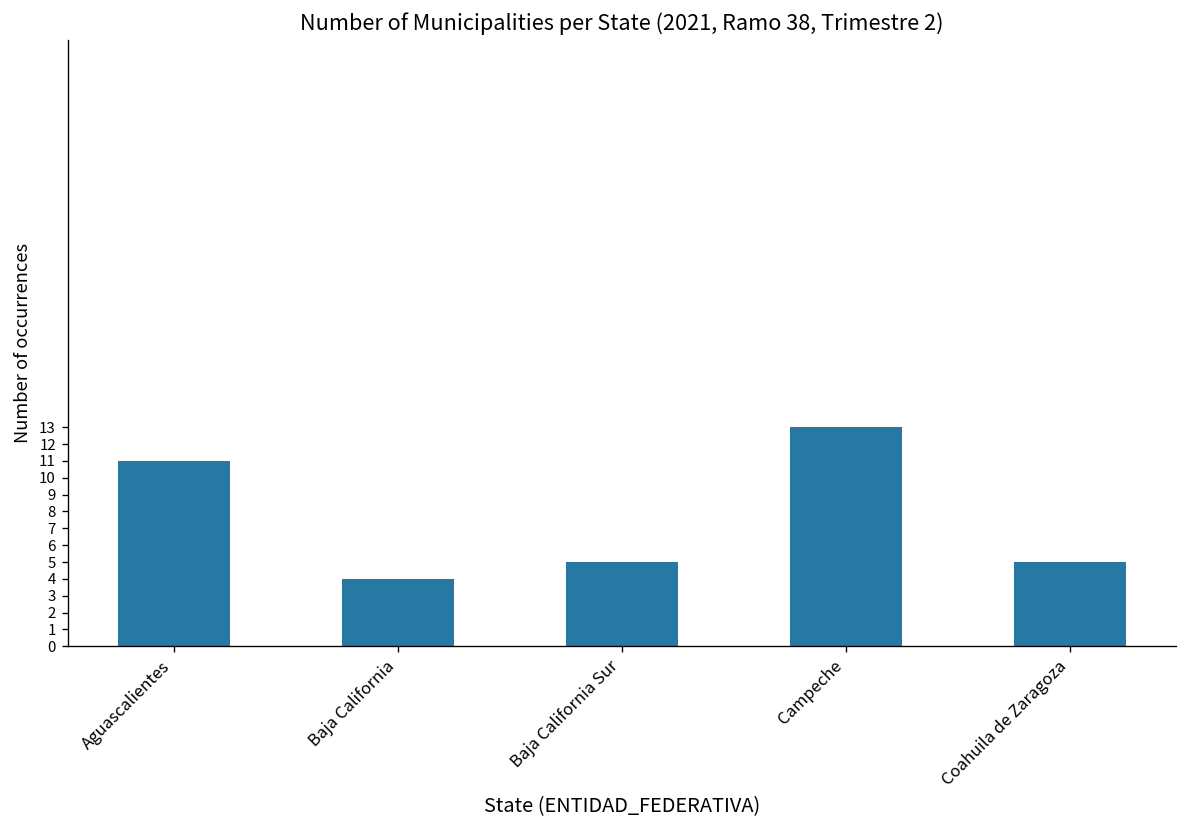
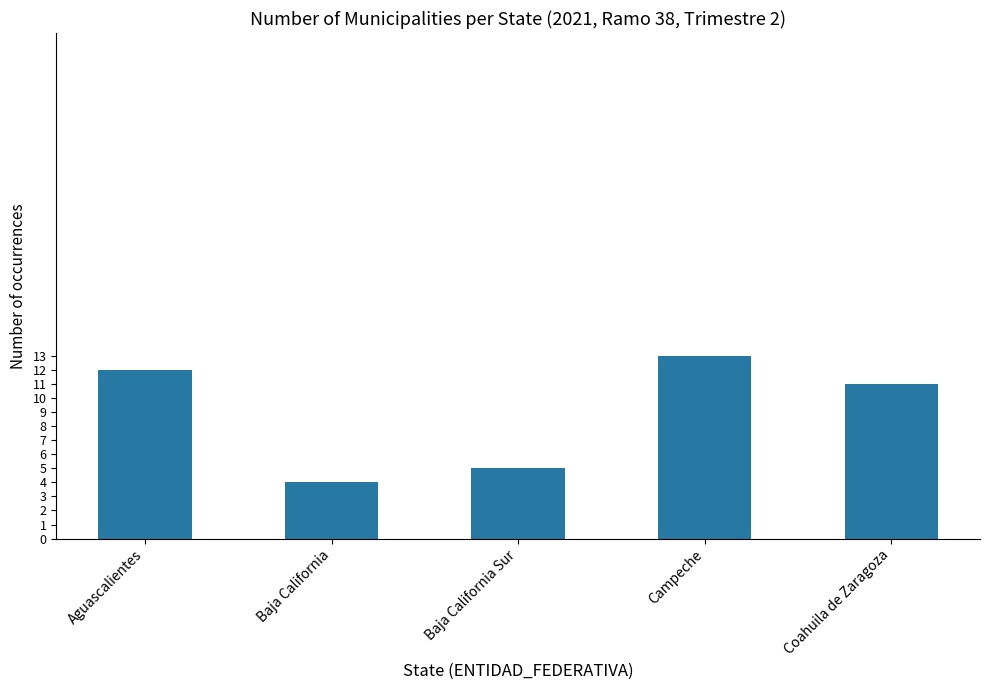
  {
-   "Aguascalientes": 11,
+   "Aguascalientes": 12,
    "Baja California": 4,
    "Baja California Sur": 5,
    "Campeche": 13,
-   "Coahuila de Zaragoza": 5
+   "Coahuila de Zaragoza": 11
  }
